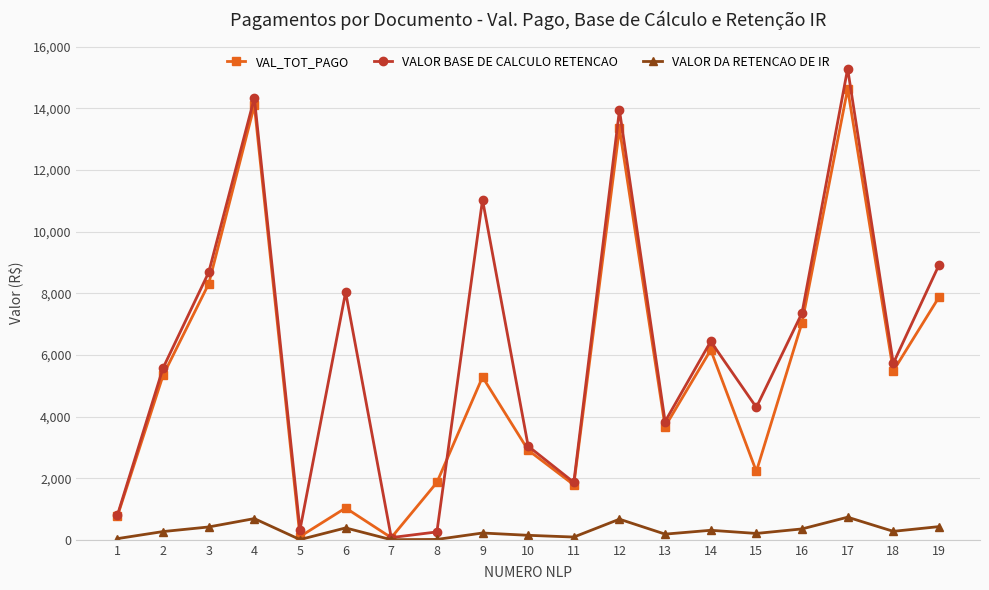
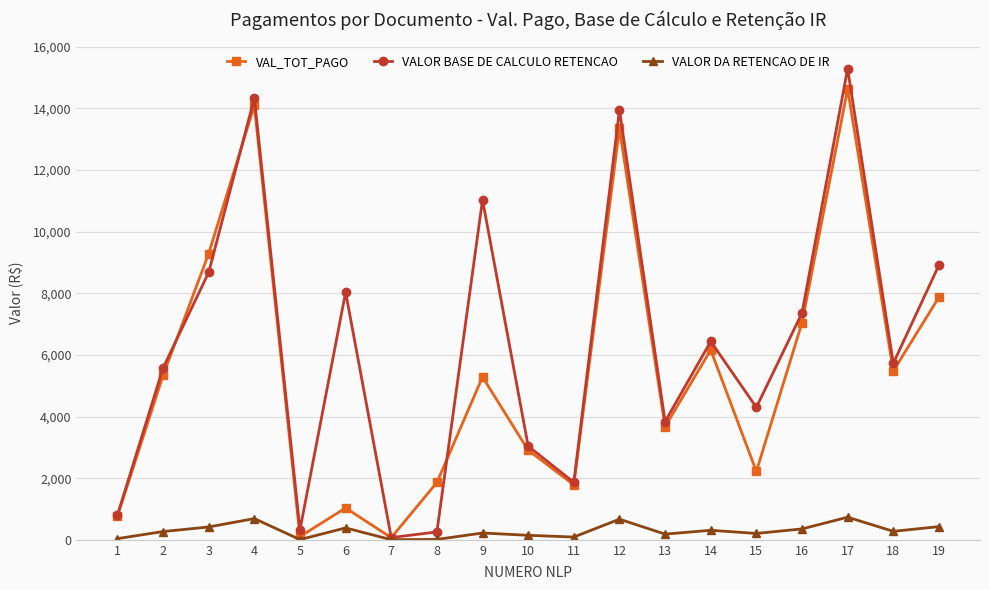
  {
    "VAL_TOT_PAGO": {
      "2": "5,300",
-     "3": "8,300",
+     "3": "9,300",
      "4": "14,100",
      "5": "100",
      "6": "1,000",
      "8": "1,900",
      "9": "5,300",
      "10": "2,900",
      "12": "13,300",
      "13": "3,700",
      "14": "6,200",
      "15": "2,200",
      "16": "7,000",
      "17": "14,600",
      "18": "5,500",
      "19": "7,900"
    }
  }
